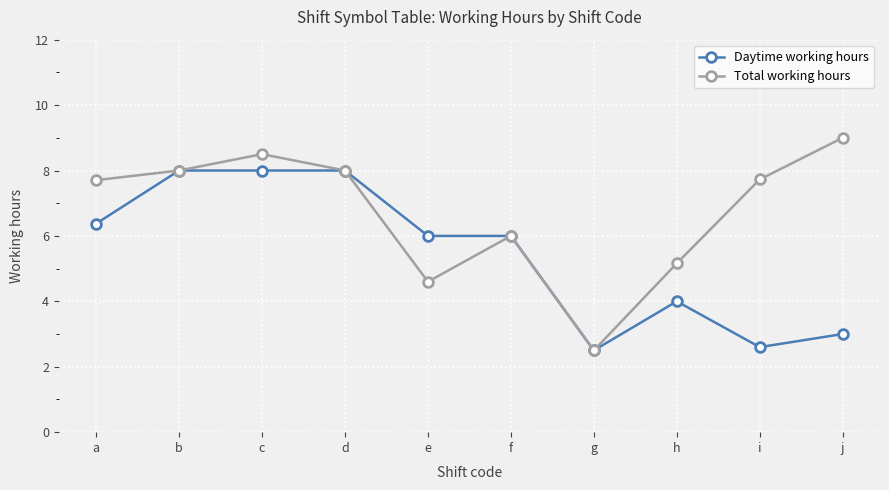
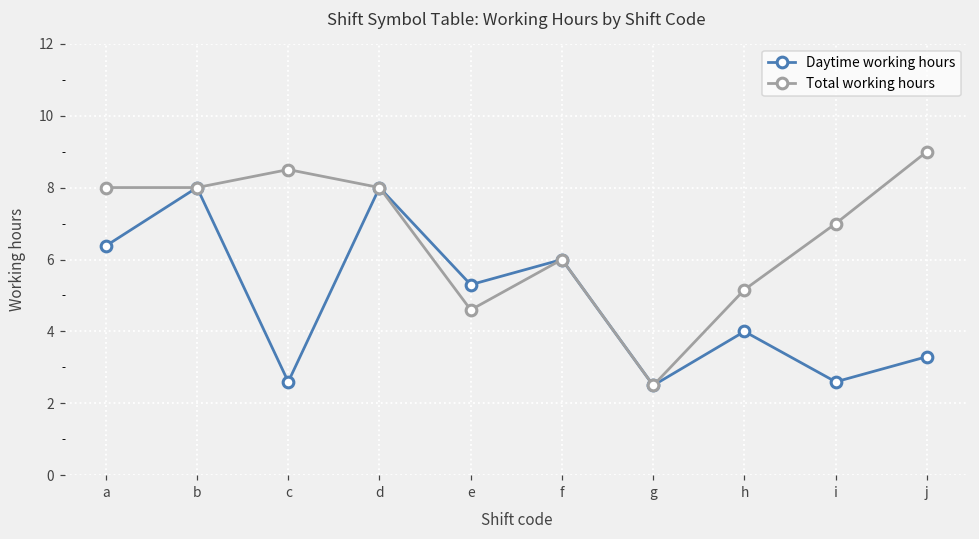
  {
    "Daytime working hours": {
      "a": 6.4,
-     "c": 8.0,
-     "e": 6.0,
+     "c": 2.6,
+     "e": 5.3,
      "h": 4.0,
      "i": 2.6,
-     "j": 3.0
+     "j": 3.3
    },
    "Total working hours": {
-     "a": 7.7,
+     "a": 8.0,
      "c": 8.5,
      "e": 4.6,
      "h": 5.2,
-     "i": 7.7,
+     "i": 7.0,
      "j": 9.0
    }
  }
